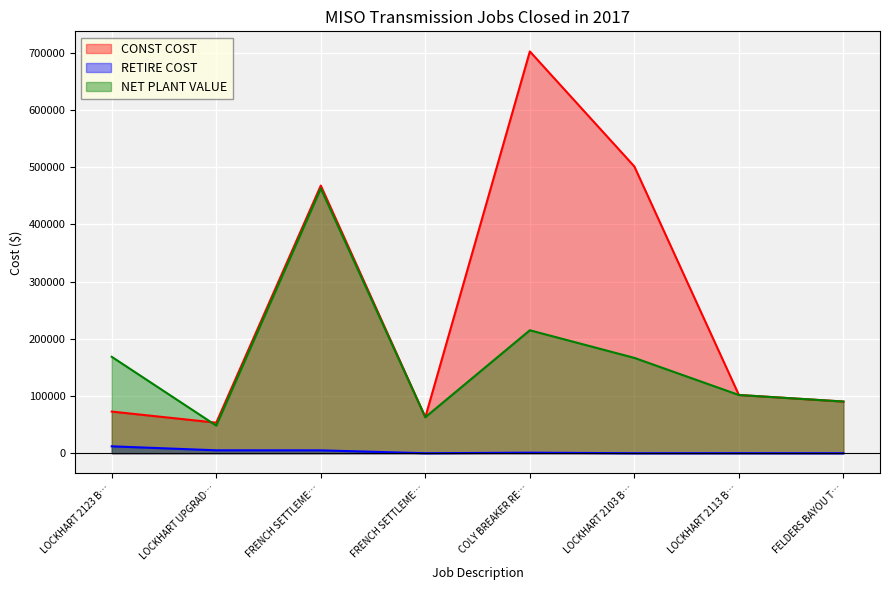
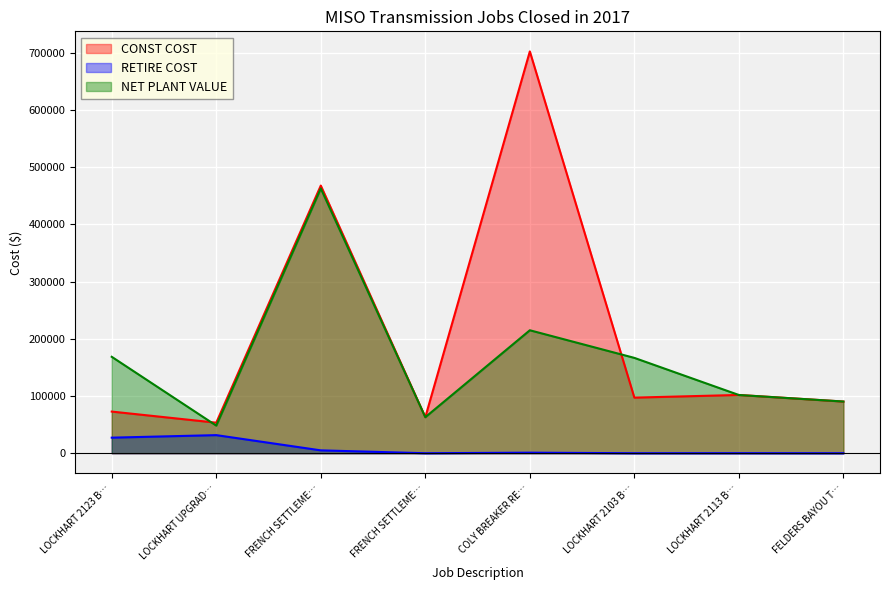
  {
    "CONST COST": {
      "LOCKHART 2123 B…": 70000,
      "LOCKHART UPGRAD…": 50000,
      "COLY BREAKER RE…": 700000,
-     "LOCKHART 2103 B…": 500000
+     "LOCKHART 2103 B…": 100000
    },
    "RETIRE COST": {
-     "LOCKHART 2123 B…": 10000,
-     "LOCKHART UPGRAD…": 10000,
+     "LOCKHART 2123 B…": 30000,
+     "LOCKHART UPGRAD…": 30000,
      "COLY BREAKER RE…": 0,
      "LOCKHART 2103 B…": 0,
      "LOCKHART 2113 B…": 0,
      "FELDERS BAYOU T…": 0
    },
    "NET PLANT VALUE": {
      "LOCKHART 2123 B…": 170000,
      "LOCKHART UPGRAD…": 50000,
      "COLY BREAKER RE…": 220000,
      "LOCKHART 2103 B…": 170000
    }
  }
